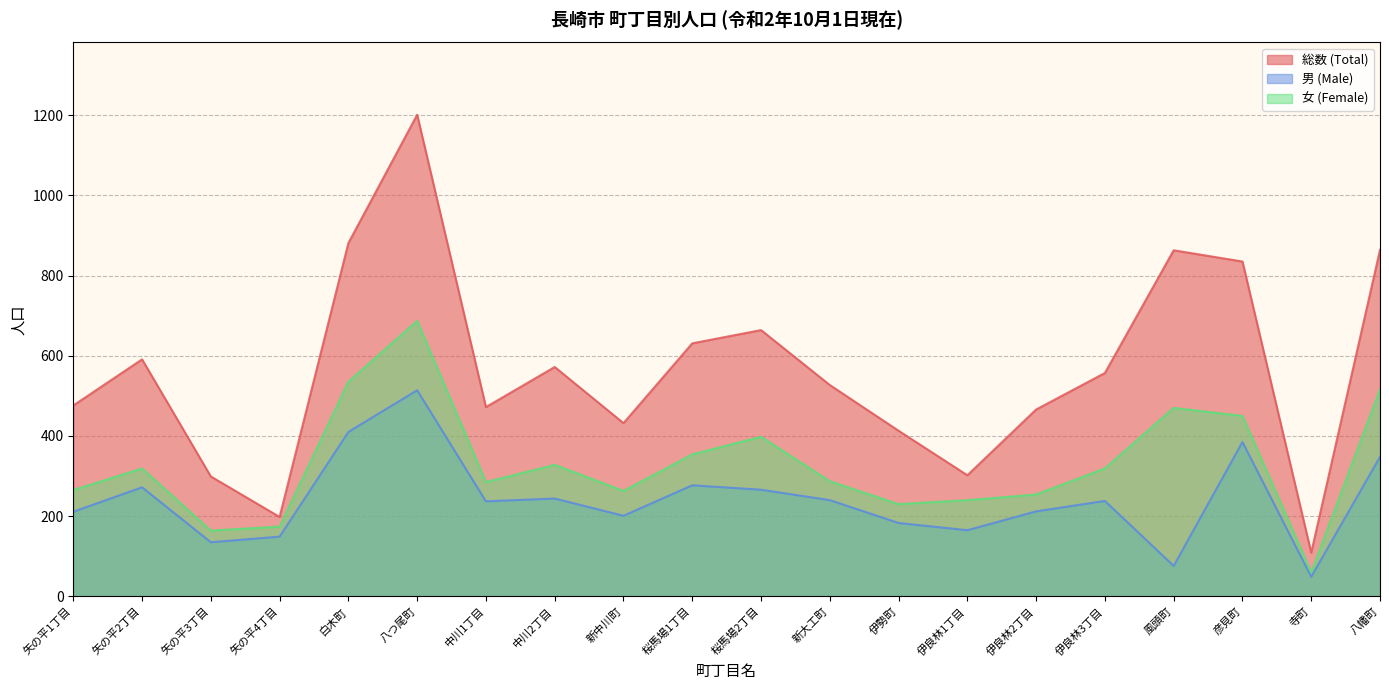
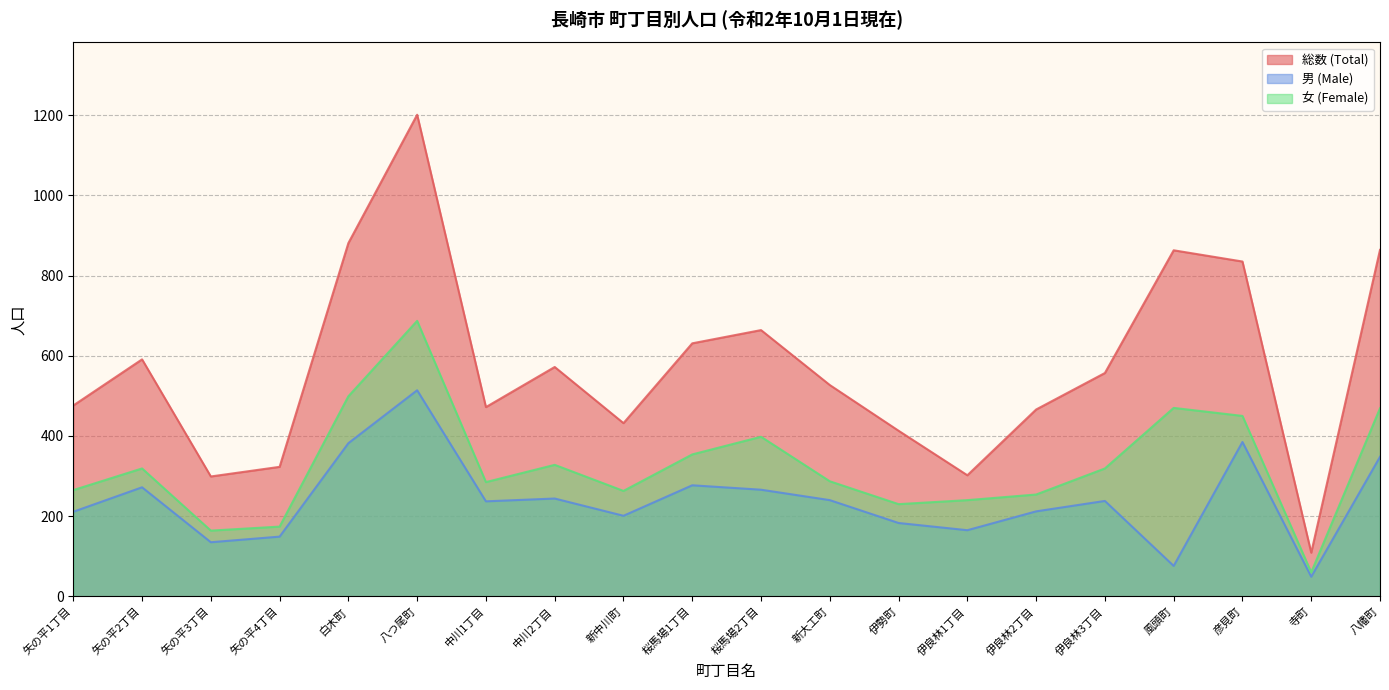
  {
    "総数 (Total)": {
      "矢の平1丁目": 480,
      "矢の平2丁目": 590,
      "矢の平3丁目": 300,
-     "矢の平4丁目": 200,
+     "矢の平4丁目": 320,
      "白木町": 880,
      "八つ尾町": 1200,
      "中川1丁目": 470,
      "中川2丁目": 570,
      "新中川町": 430,
      "桜馬場1丁目": 630,
      "桜馬場2丁目": 660,
      "新大工町": 530,
      "伊勢町": 410,
      "伊良林1丁目": 300,
      "伊良林2丁目": 470,
      "伊良林3丁目": 560,
      "風頭町": 860,
      "彦見町": 840,
      "寺町": 110,
      "八幡町": 860
    },
    "男 (Male)": {
      "矢の平1丁目": 210,
      "矢の平2丁目": 270,
      "矢の平3丁目": 140,
      "矢の平4丁目": 150,
-     "白木町": 410,
+     "白木町": 380,
      "八つ尾町": 510,
      "中川1丁目": 240,
      "中川2丁目": 240,
      "新中川町": 200,
      "桜馬場1丁目": 280,
      "桜馬場2丁目": 270,
      "新大工町": 240,
      "伊勢町": 180,
      "伊良林1丁目": 170,
      "伊良林2丁目": 210,
      "伊良林3丁目": 240,
      "風頭町": 80,
      "彦見町": 390,
      "寺町": 50,
      "八幡町": 350
    },
    "女 (Female)": {
      "矢の平1丁目": 270,
      "矢の平2丁目": 320,
      "矢の平3丁目": 160,
      "矢の平4丁目": 170,
-     "白木町": 540,
+     "白木町": 500,
      "八つ尾町": 690,
      "中川1丁目": 290,
      "中川2丁目": 330,
      "新中川町": 260,
      "桜馬場1丁目": 350,
      "桜馬場2丁目": 400,
      "新大工町": 290,
      "伊勢町": 230,
      "伊良林1丁目": 240,
      "伊良林2丁目": 250,
      "伊良林3丁目": 320,
      "風頭町": 470,
      "彦見町": 450,
      "寺町": 60,
-     "八幡町": 520
+     "八幡町": 470
    }
  }
